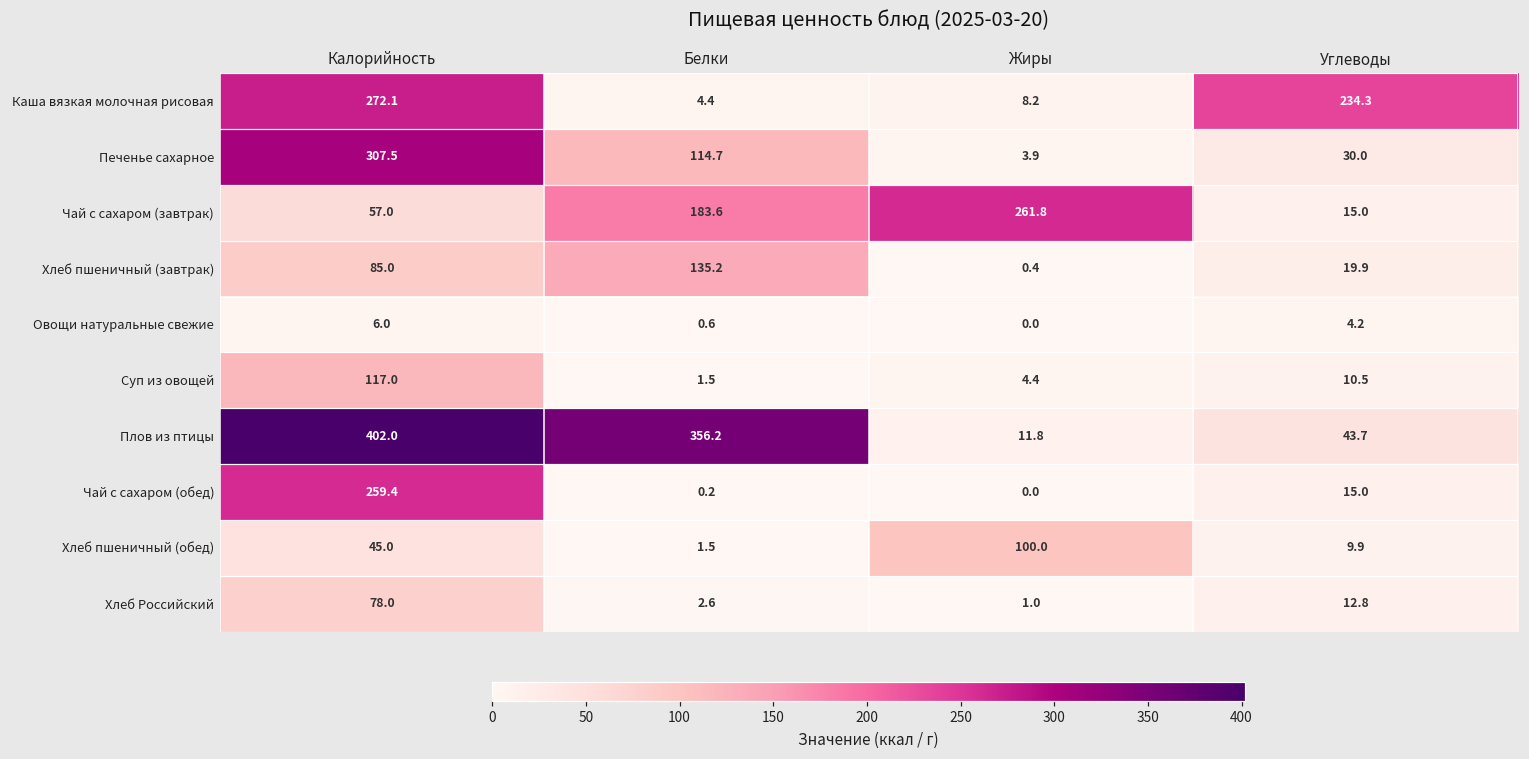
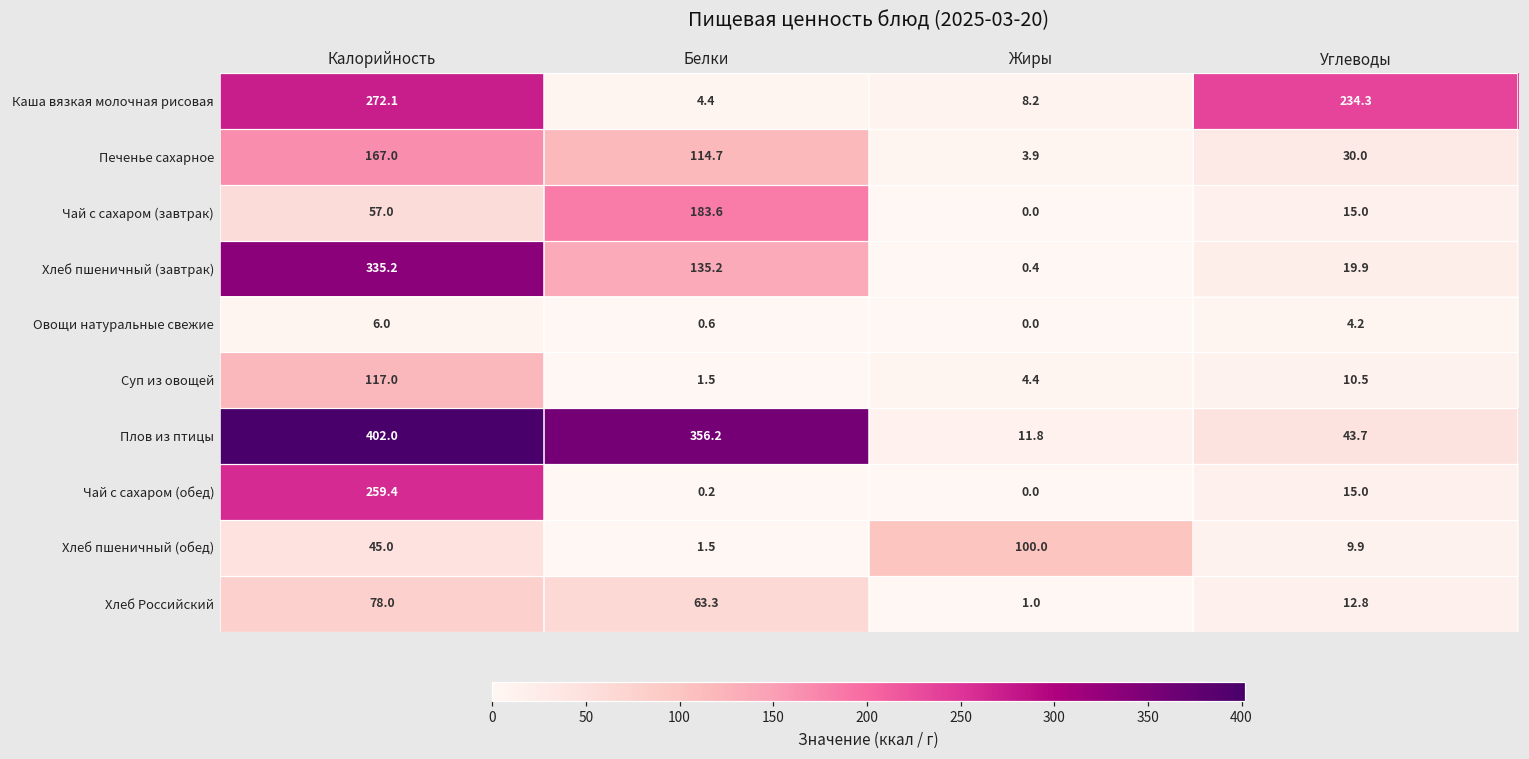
  {
    "Каша вязкая молочная рисовая": {
      "Калорийность": 272.1,
      "Белки": 4.4,
      "Жиры": 8.2,
      "Углеводы": 234.3
    },
    "Печенье сахарное": {
-     "Калорийность": 307.5,
+     "Калорийность": 167.0,
      "Белки": 114.7,
      "Жиры": 3.9,
      "Углеводы": 30.0
    },
    "Чай с сахаром (завтрак)": {
      "Калорийность": 57.0,
      "Белки": 183.6,
-     "Жиры": 261.8,
+     "Жиры": 0.0,
      "Углеводы": 15.0
    },
    "Хлеб пшеничный (завтрак)": {
-     "Калорийность": 85.0,
+     "Калорийность": 335.2,
      "Белки": 135.2,
      "Жиры": 0.4,
      "Углеводы": 19.9
    },
    "Овощи натуральные свежие": {
      "Калорийность": 6.0,
      "Белки": 0.6,
      "Жиры": 0.0,
      "Углеводы": 4.2
    },
    "Суп из овощей": {
      "Калорийность": 117.0,
      "Белки": 1.5,
      "Жиры": 4.4,
      "Углеводы": 10.5
    },
    "Плов из птицы": {
      "Калорийность": 402.0,
      "Белки": 356.2,
      "Жиры": 11.8,
      "Углеводы": 43.7
    },
    "Чай с сахаром (обед)": {
      "Калорийность": 259.4,
      "Белки": 0.2,
      "Жиры": 0.0,
      "Углеводы": 15.0
    },
    "Хлеб пшеничный (обед)": {
      "Калорийность": 45.0,
      "Белки": 1.5,
      "Жиры": 100.0,
      "Углеводы": 9.9
    },
    "Хлеб Российский": {
      "Калорийность": 78.0,
-     "Белки": 2.6,
+     "Белки": 63.3,
      "Жиры": 1.0,
      "Углеводы": 12.8
    }
  }
